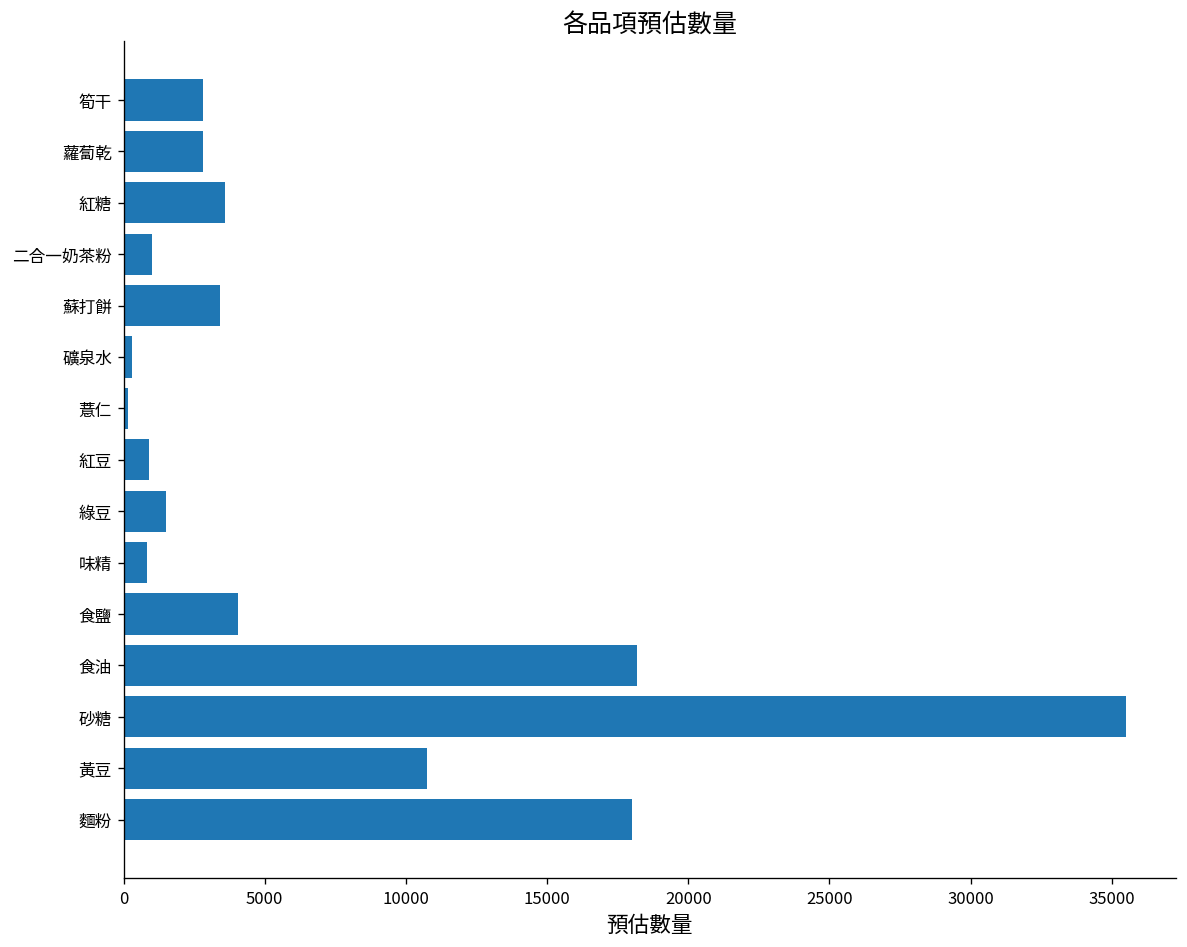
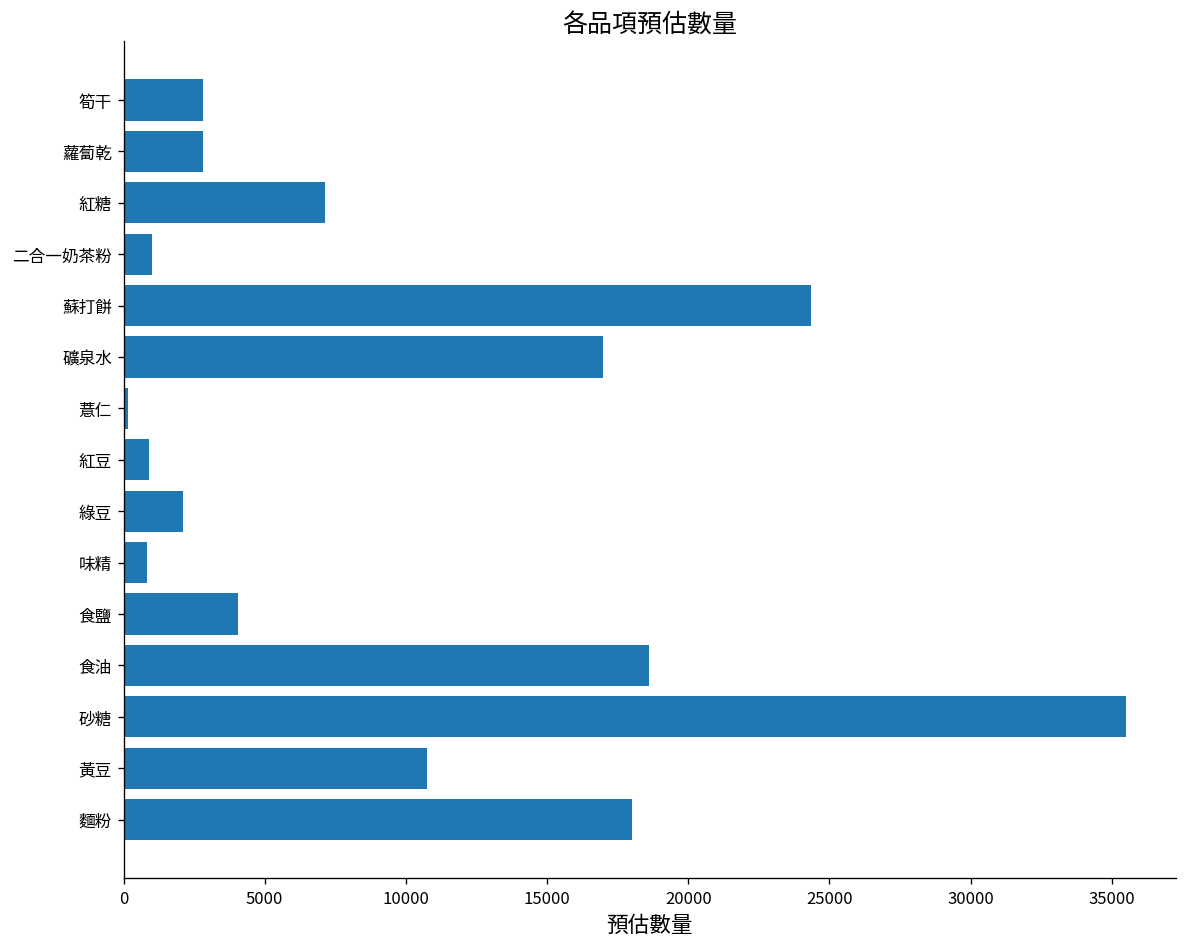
  {
    "筍干": 2800,
    "蘿蔔乾": 2800,
-   "紅糖": 3600,
+   "紅糖": 7100,
    "二合一奶茶粉": 1000,
-   "蘇打餅": 3400,
-   "礦泉水": 300,
+   "蘇打餅": 24300,
+   "礦泉水": 17000,
    "薏仁": 200,
    "紅豆": 900,
-   "綠豆": 1500,
+   "綠豆": 2100,
    "味精": 800,
    "食鹽": 4000,
-   "食油": 18200,
+   "食油": 18600,
    "砂糖": 35500,
    "黃豆": 10700,
    "麵粉": 18000
  }
